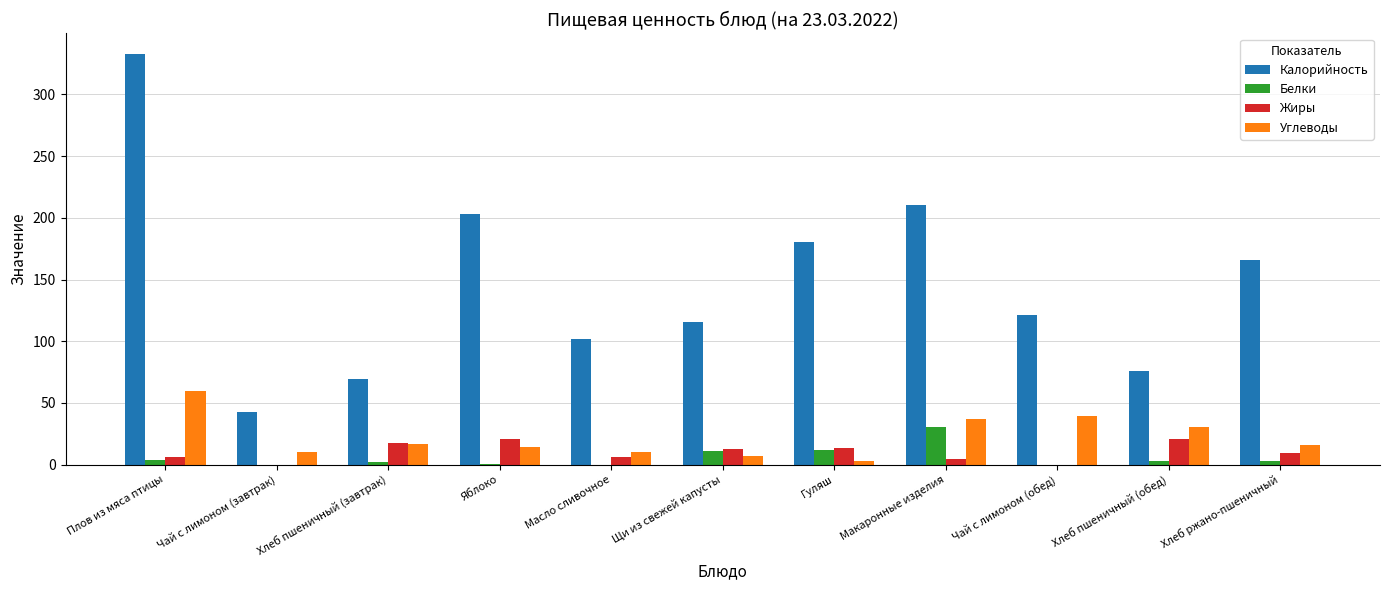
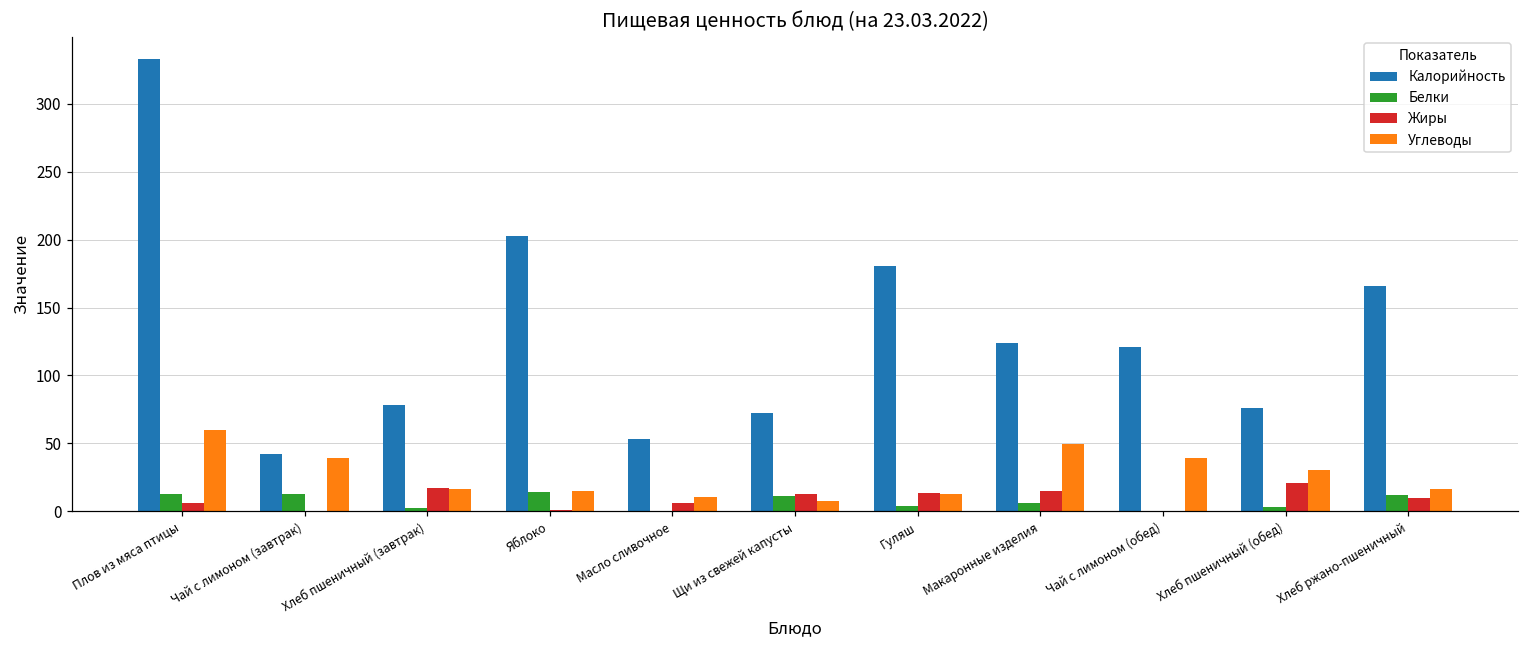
  {
    "Калорийность": {
      "Плов из мяса птицы": 333,
      "Чай с лимоном (завтрак)": 42,
-     "Хлеб пшеничный (завтрак)": 70,
+     "Хлеб пшеничный (завтрак)": 78,
      "Яблоко": 203,
-     "Масло сливочное": 102,
-     "Щи из свежей капусты": 116,
+     "Масло сливочное": 53,
+     "Щи из свежей капусты": 73,
      "Гуляш": 180,
-     "Макаронные изделия": 211,
+     "Макаронные изделия": 124,
      "Чай с лимоном (обед)": 121,
      "Хлеб пшеничный (обед)": 76,
      "Хлеб ржано-пшеничный": 166
    },
    "Белки": {
-     "Плов из мяса птицы": 4,
-     "Чай с лимоном (завтрак)": 0,
+     "Плов из мяса птицы": 13,
+     "Чай с лимоном (завтрак)": 12,
      "Хлеб пшеничный (завтрак)": 2,
-     "Яблоко": 1,
+     "Яблоко": 14,
      "Щи из свежей капусты": 11,
-     "Гуляш": 12,
-     "Макаронные изделия": 31,
+     "Гуляш": 4,
+     "Макаронные изделия": 6,
      "Хлеб пшеничный (обед)": 3,
-     "Хлеб ржано-пшеничный": 3
+     "Хлеб ржано-пшеничный": 12
    },
    "Жиры": {
      "Плов из мяса птицы": 6,
      "Хлеб пшеничный (завтрак)": 17,
-     "Яблоко": 21,
+     "Яблоко": 1,
      "Масло сливочное": 6,
      "Щи из свежей капусты": 13,
      "Гуляш": 13,
-     "Макаронные изделия": 4,
+     "Макаронные изделия": 15,
      "Хлеб пшеничный (обед)": 21,
      "Хлеб ржано-пшеничный": 9
    },
    "Углеводы": {
      "Плов из мяса птицы": 60,
-     "Чай с лимоном (завтрак)": 10,
+     "Чай с лимоном (завтрак)": 39,
      "Хлеб пшеничный (завтрак)": 17,
      "Яблоко": 15,
      "Масло сливочное": 10,
      "Щи из свежей капусты": 7,
-     "Гуляш": 3,
-     "Макаронные изделия": 37,
+     "Гуляш": 12,
+     "Макаронные изделия": 50,
      "Чай с лимоном (обед)": 39,
      "Хлеб пшеничный (обед)": 30,
      "Хлеб ржано-пшеничный": 16
    }
  }
